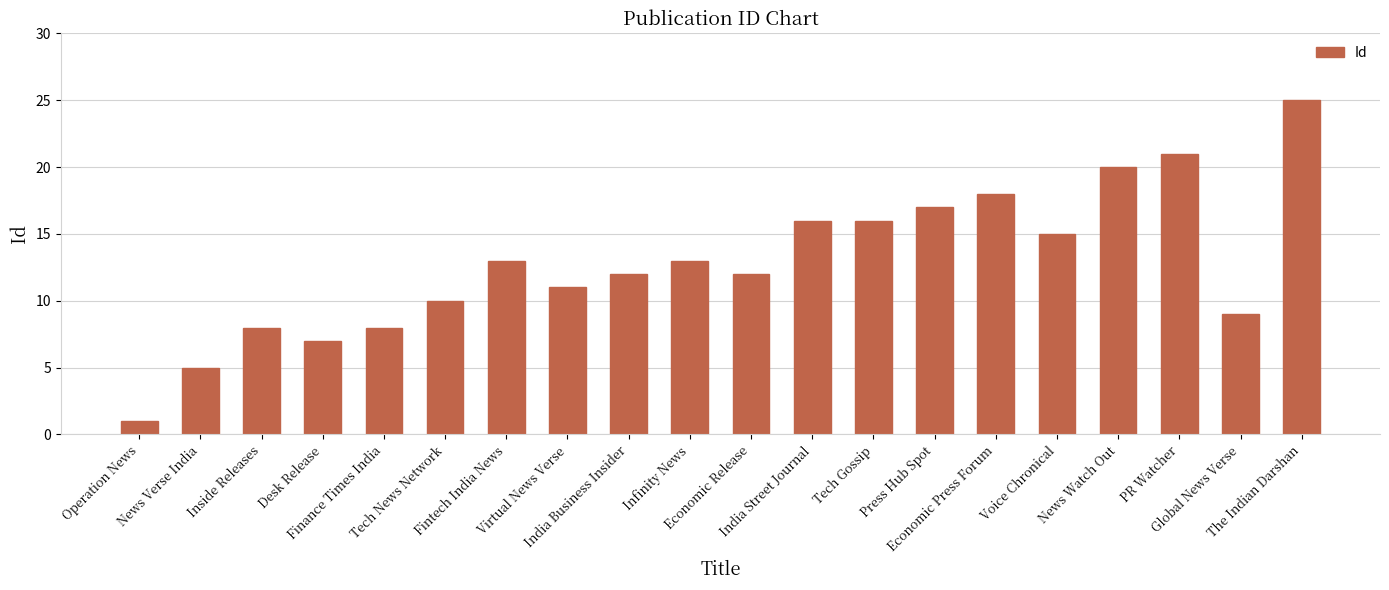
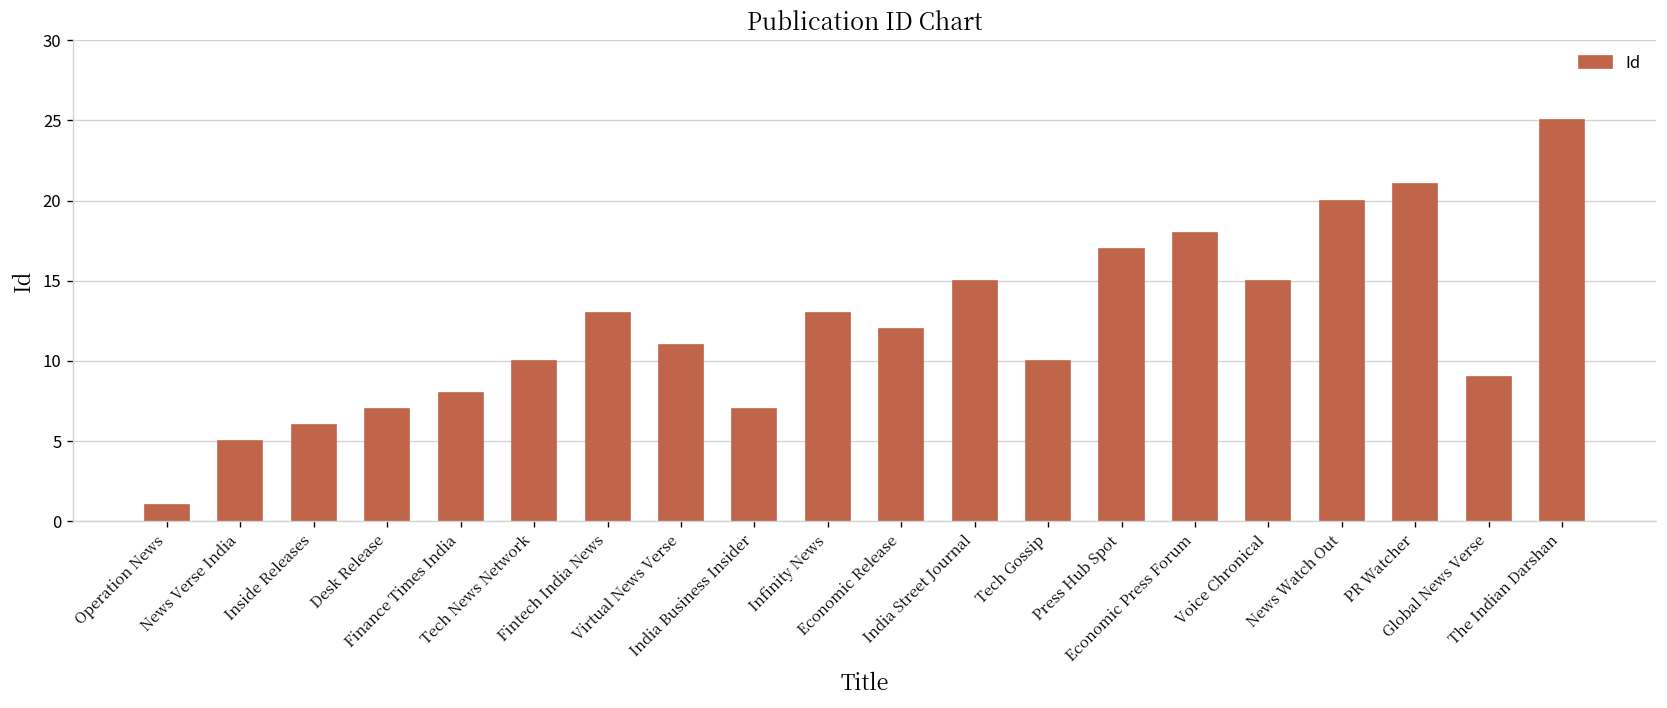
  {
    "Operation News": 1,
    "News Verse India": 5,
-   "Inside Releases": 8,
+   "Inside Releases": 6,
    "Desk Release": 7,
    "Finance Times India": 8,
    "Tech News Network": 10,
    "Fintech India News": 13,
    "Virtual News Verse": 11,
-   "India Business Insider": 12,
+   "India Business Insider": 7,
    "Infinity News": 13,
    "Economic Release": 12,
-   "India Street Journal": 16,
-   "Tech Gossip": 16,
+   "India Street Journal": 15,
+   "Tech Gossip": 10,
    "Press Hub Spot": 17,
    "Economic Press Forum": 18,
    "Voice Chronical": 15,
    "News Watch Out": 20,
    "PR Watcher": 21,
    "Global News Verse": 9,
    "The Indian Darshan": 25
  }
